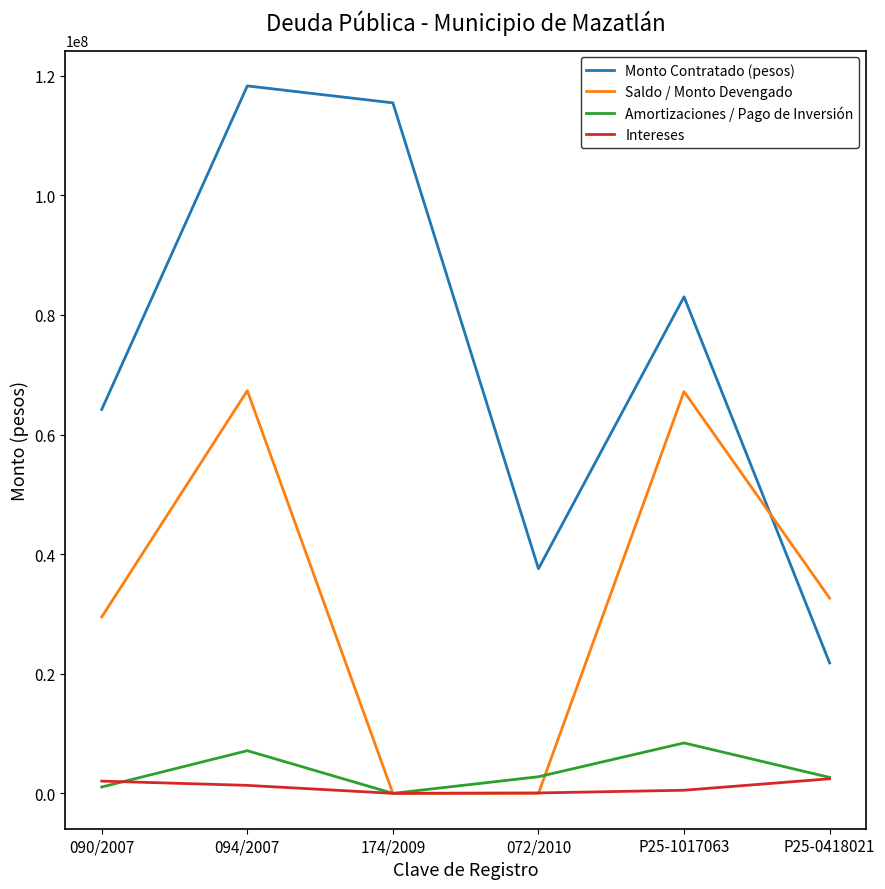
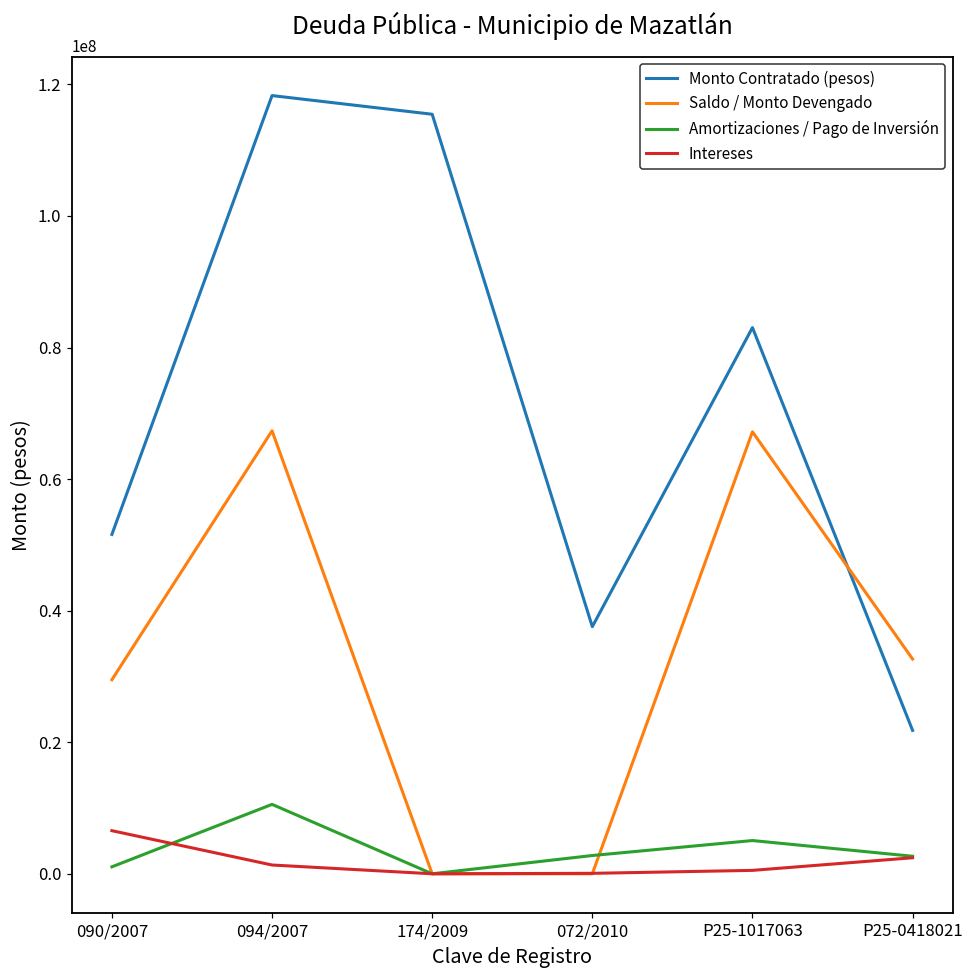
  {
    "Monto Contratado (pesos)": {
-     "090/2007": 64000000,
+     "090/2007": 52000000,
      "094/2007": 118000000,
      "174/2009": 115000000,
      "072/2010": 38000000,
      "P25-1017063": 83000000,
      "P25-0418021": 22000000
    },
    "Saldo / Monto Devengado": {
      "090/2007": 30000000,
      "094/2007": 67000000,
      "P25-1017063": 67000000,
      "P25-0418021": 33000000
    },
    "Amortizaciones / Pago de Inversión": {
      "090/2007": 1000000,
-     "094/2007": 7000000,
+     "094/2007": 11000000,
      "072/2010": 3000000,
-     "P25-1017063": 8000000
+     "P25-1017063": 5000000
    },
    "Intereses": {
-     "090/2007": 2000000,
+     "090/2007": 7000000,
      "094/2007": 1000000,
      "P25-1017063": 1000000
    }
  }
